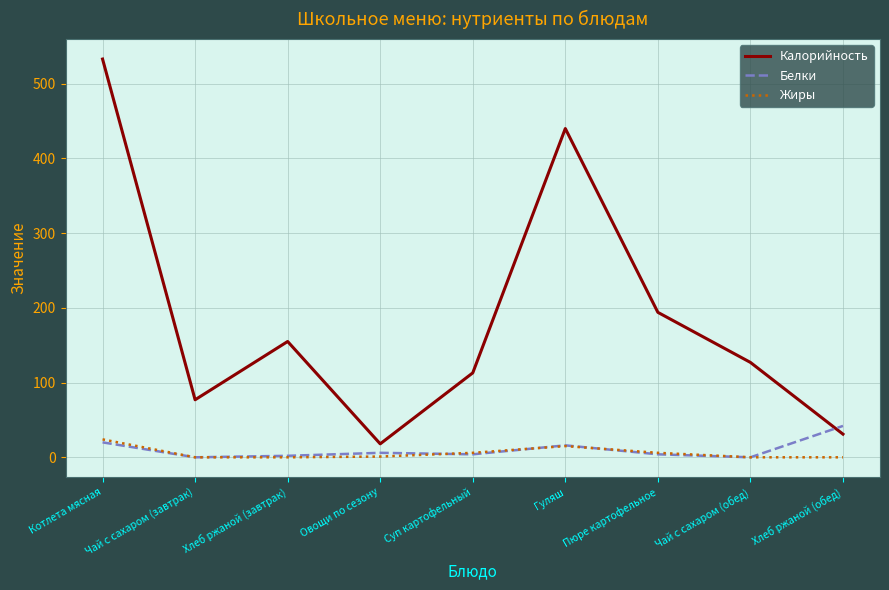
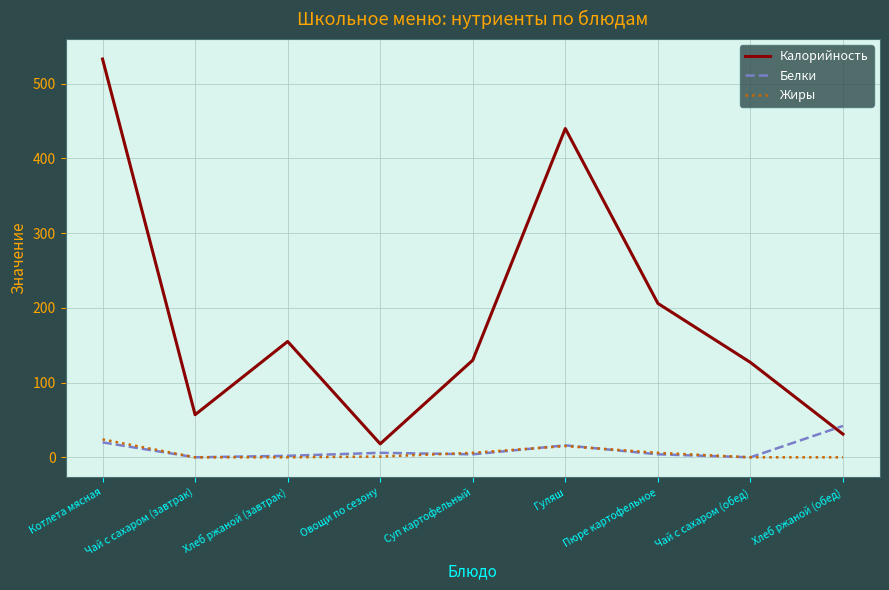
  {
    "Калорийность": {
      "Котлета мясная": 530,
-     "Чай с сахаром (завтрак)": 80,
+     "Чай с сахаром (завтрак)": 60,
      "Хлеб ржаной (завтрак)": 160,
      "Овощи по сезону": 20,
-     "Суп картофельный": 110,
+     "Суп картофельный": 130,
      "Гуляш": 440,
-     "Пюре картофельное": 190,
+     "Пюре картофельное": 210,
      "Чай с сахаром (обед)": 130,
      "Хлеб ржаной (обед)": 30
    },
    "Белки": {
      "Котлета мясная": 20,
      "Овощи по сезону": 10,
      "Хлеб ржаной (обед)": 40
    },
    "Жиры": {
      "Котлета мясная": 20,
      "Овощи по сезону": 0,
      "Хлеб ржаной (обед)": 0
    }
  }
